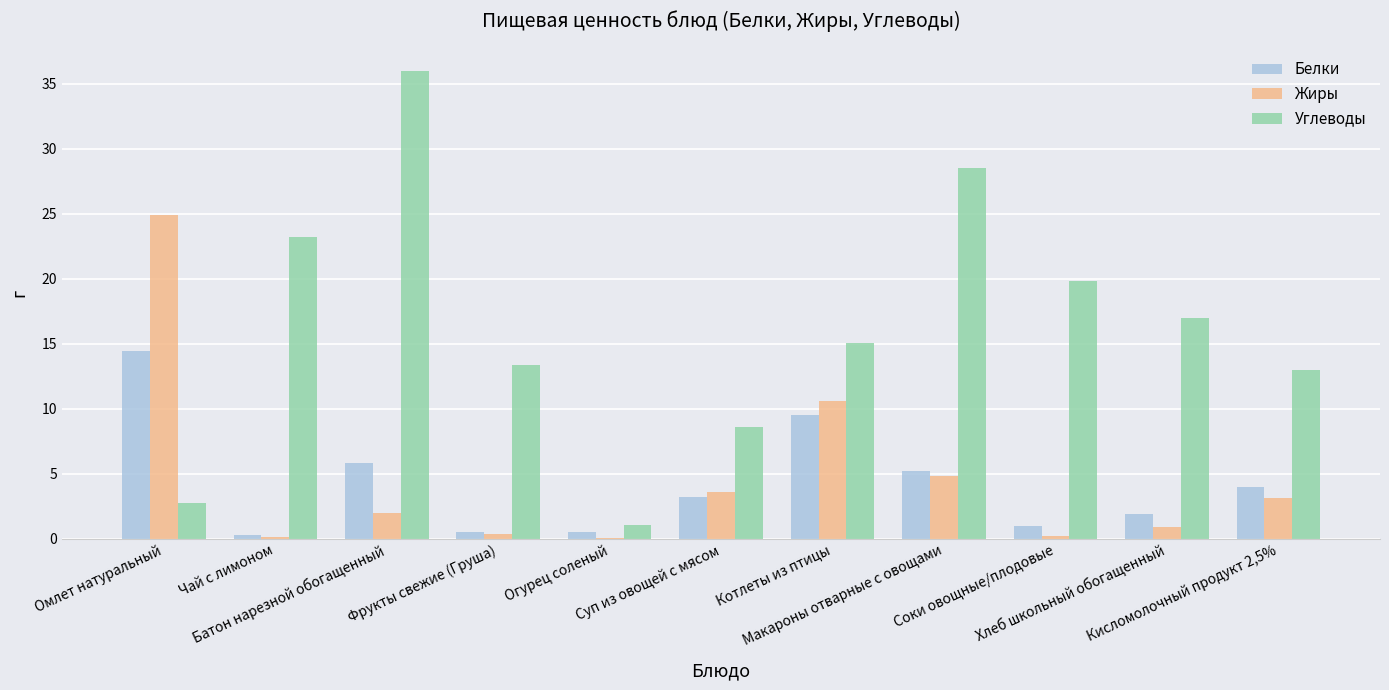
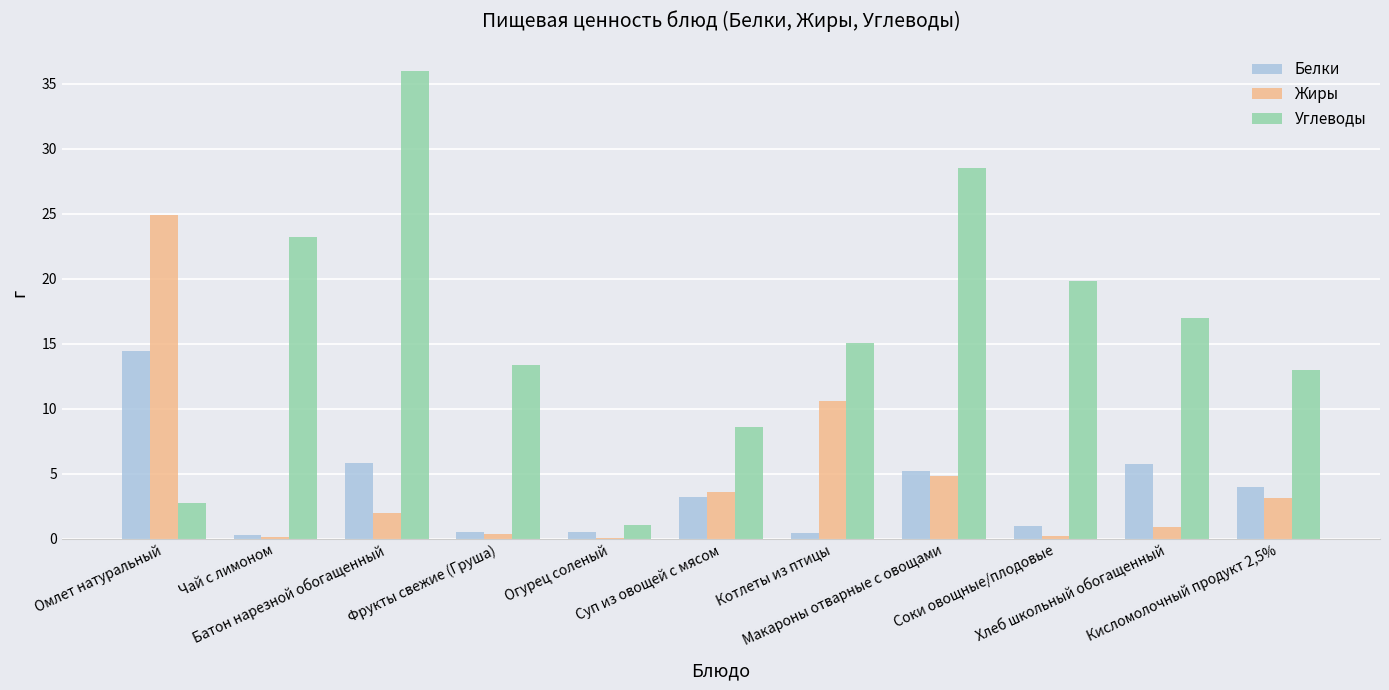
  {
    "Белки": {
      "Омлет натуральный": 14.5,
      "Чай с лимоном": 0.3,
      "Батон нарезной обогащенный": 5.8,
      "Фрукты свежие (Груша)": 0.5,
      "Огурец соленый": 0.5,
      "Суп из овощей с мясом": 3.2,
-     "Котлеты из птицы": 9.5,
+     "Котлеты из птицы": 0.4,
      "Макароны отварные с овощами": 5.2,
      "Соки овощные/плодовые": 1.0,
-     "Хлеб школьный обогащенный": 1.9,
+     "Хлеб школьный обогащенный": 5.8,
      "Кисломолочный продукт 2,5%": 4.0
    },
    "Жиры": {
      "Омлет натуральный": 24.9,
      "Батон нарезной обогащенный": 2.0,
      "Фрукты свежие (Груша)": 0.4,
      "Суп из овощей с мясом": 3.6,
      "Котлеты из птицы": 10.6,
      "Макароны отварные с овощами": 4.8,
      "Соки овощные/плодовые": 0.2,
      "Хлеб школьный обогащенный": 0.9,
      "Кисломолочный продукт 2,5%": 3.1
    },
    "Углеводы": {
      "Омлет натуральный": 2.7,
      "Чай с лимоном": 23.2,
      "Батон нарезной обогащенный": 36.0,
      "Фрукты свежие (Груша)": 13.4,
      "Огурец соленый": 1.0,
      "Суп из овощей с мясом": 8.6,
      "Котлеты из птицы": 15.1,
      "Макароны отварные с овощами": 28.5,
      "Соки овощные/плодовые": 19.8,
      "Хлеб школьный обогащенный": 17.0,
      "Кисломолочный продукт 2,5%": 13.0
    }
  }
